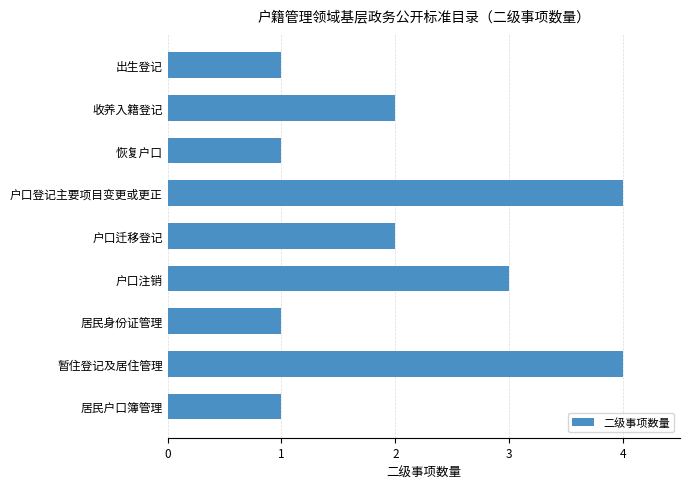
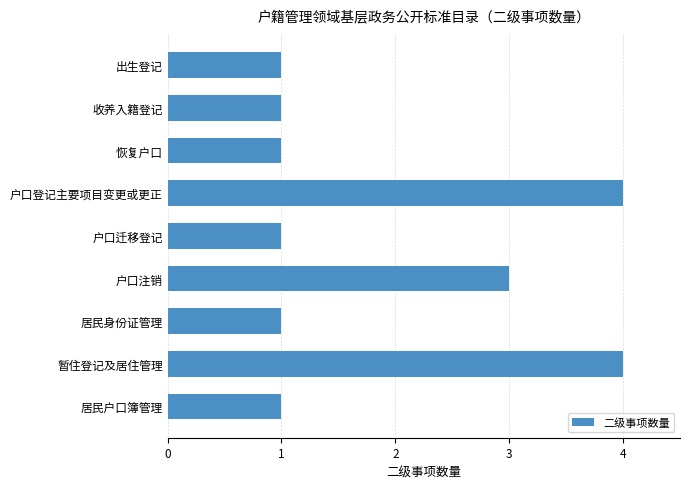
  {
    "出生登记": 1,
-   "收养入籍登记": 2,
+   "收养入籍登记": 1,
    "恢复户口": 1,
    "户口登记主要项目变更或更正": 4,
-   "户口迁移登记": 2,
+   "户口迁移登记": 1,
    "户口注销": 3,
    "居民身份证管理": 1,
    "暂住登记及居住管理": 4,
    "居民户口簿管理": 1
  }
